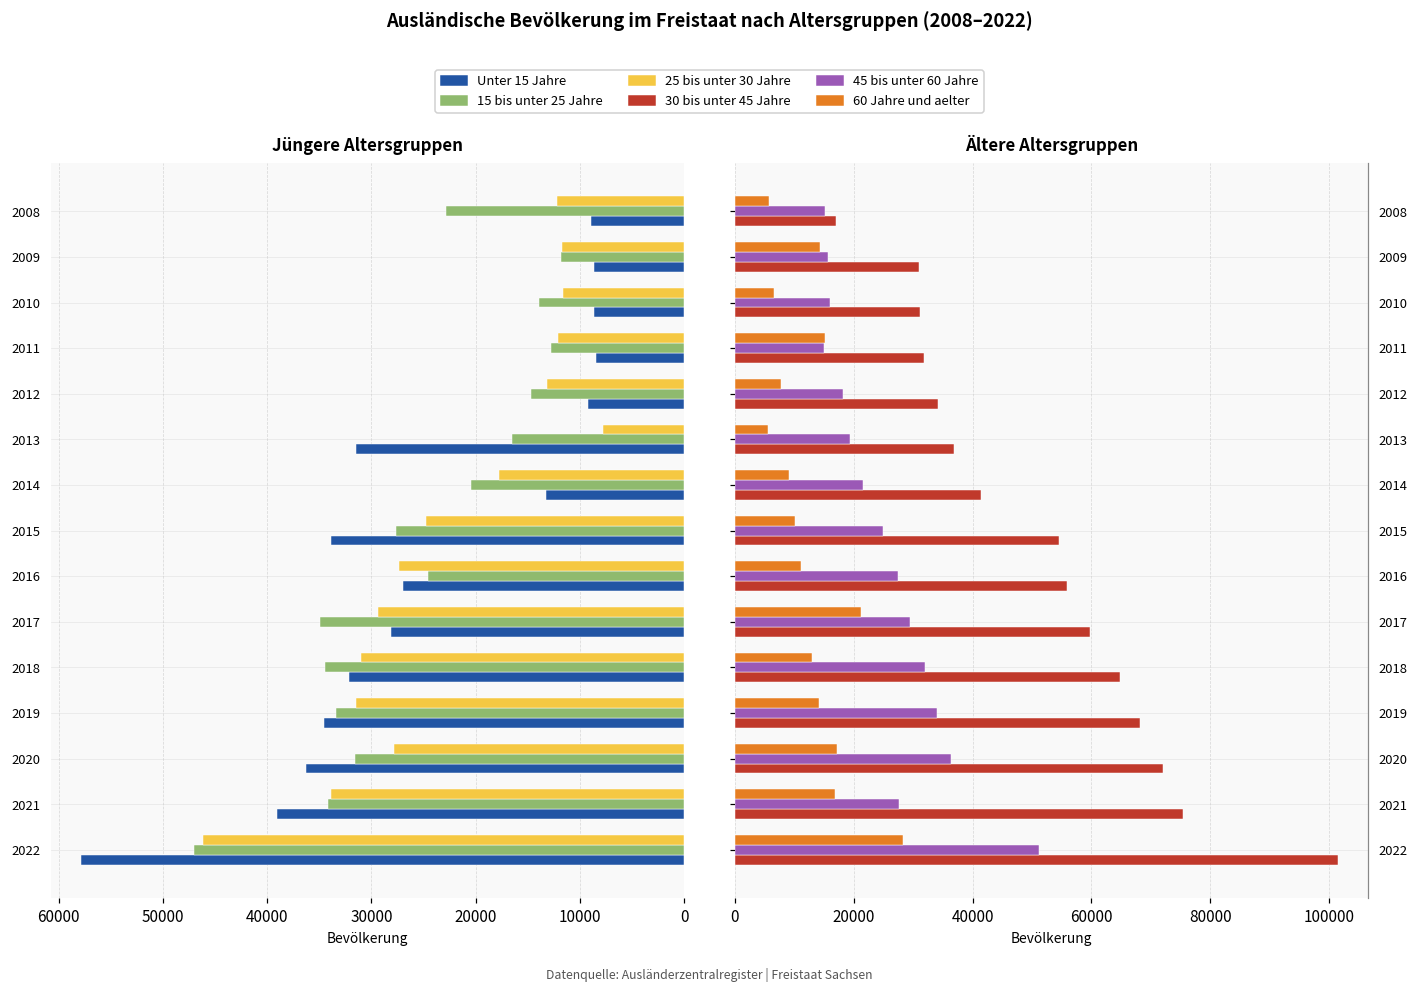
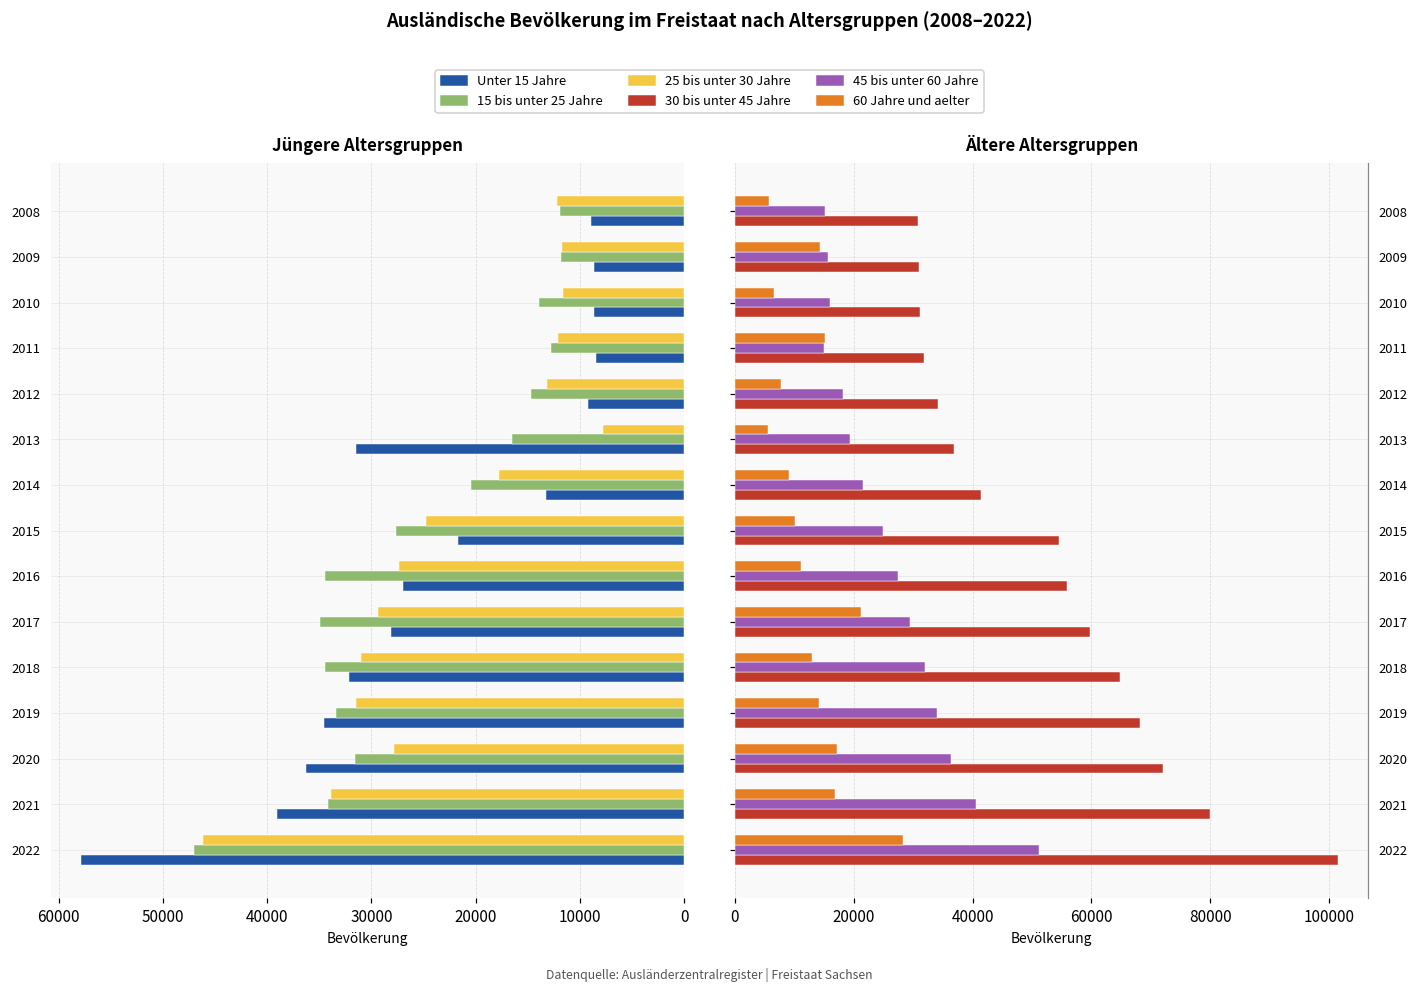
  {
    "Jüngere Altersgruppen": {
      "Unter 15 Jahre": {
        "2008": 9000,
        "2009": 9000,
        "2010": 9000,
        "2011": 8000,
        "2012": 9000,
        "2013": 31000,
        "2014": 13000,
-       "2015": 34000,
+       "2015": 22000,
        "2016": 27000,
        "2017": 28000,
        "2018": 32000,
        "2019": 35000,
        "2020": 36000,
        "2021": 39000,
        "2022": 58000
      },
      "15 bis unter 25 Jahre": {
-       "2008": 23000,
+       "2008": 12000,
        "2009": 12000,
        "2010": 14000,
        "2011": 13000,
        "2012": 15000,
        "2013": 16000,
        "2014": 20000,
        "2015": 28000,
-       "2016": 25000,
+       "2016": 34000,
        "2017": 35000,
        "2018": 34000,
        "2019": 33000,
        "2020": 32000,
        "2021": 34000,
        "2022": 47000
      },
      "25 bis unter 30 Jahre": {
        "2008": 12000,
        "2009": 12000,
        "2010": 12000,
        "2011": 12000,
        "2012": 13000,
        "2013": 8000,
        "2014": 18000,
        "2015": 25000,
        "2016": 27000,
        "2017": 29000,
        "2018": 31000,
        "2019": 31000,
        "2020": 28000,
        "2021": 34000,
        "2022": 46000
      }
    },
    "Ältere Altersgruppen": {
      "30 bis unter 45 Jahre": {
-       "2008": 17000,
+       "2008": 31000,
        "2009": 31000,
        "2010": 31000,
        "2011": 32000,
        "2012": 34000,
        "2013": 37000,
        "2014": 41000,
        "2015": 55000,
        "2016": 56000,
        "2017": 60000,
        "2018": 65000,
        "2019": 68000,
        "2020": 72000,
-       "2021": 75000,
+       "2021": 80000,
        "2022": 101000
      },
      "45 bis unter 60 Jahre": {
        "2008": 15000,
        "2009": 16000,
        "2010": 16000,
        "2011": 15000,
        "2012": 18000,
        "2013": 19000,
        "2014": 21000,
        "2015": 25000,
        "2016": 27000,
        "2017": 29000,
        "2018": 32000,
        "2019": 34000,
        "2020": 36000,
-       "2021": 28000,
+       "2021": 41000,
        "2022": 51000
      },
      "60 Jahre und aelter": {
        "2008": 6000,
        "2009": 14000,
        "2010": 7000,
        "2011": 15000,
        "2012": 8000,
        "2013": 6000,
        "2014": 9000,
        "2015": 10000,
        "2016": 11000,
        "2017": 21000,
        "2018": 13000,
        "2019": 14000,
        "2020": 17000,
        "2021": 17000,
        "2022": 28000
      }
    }
  }
